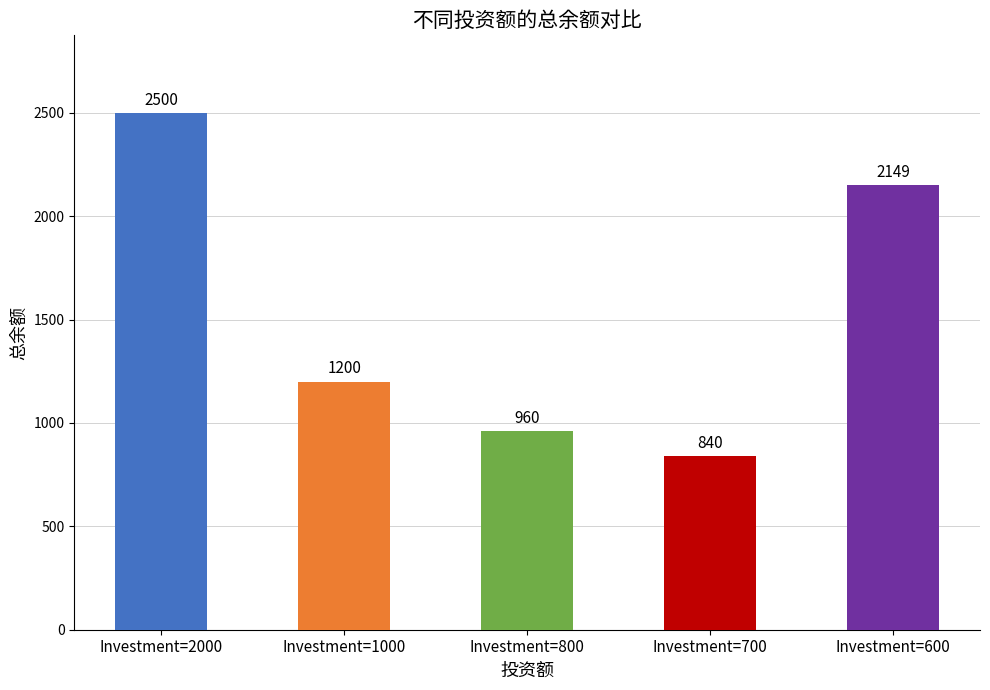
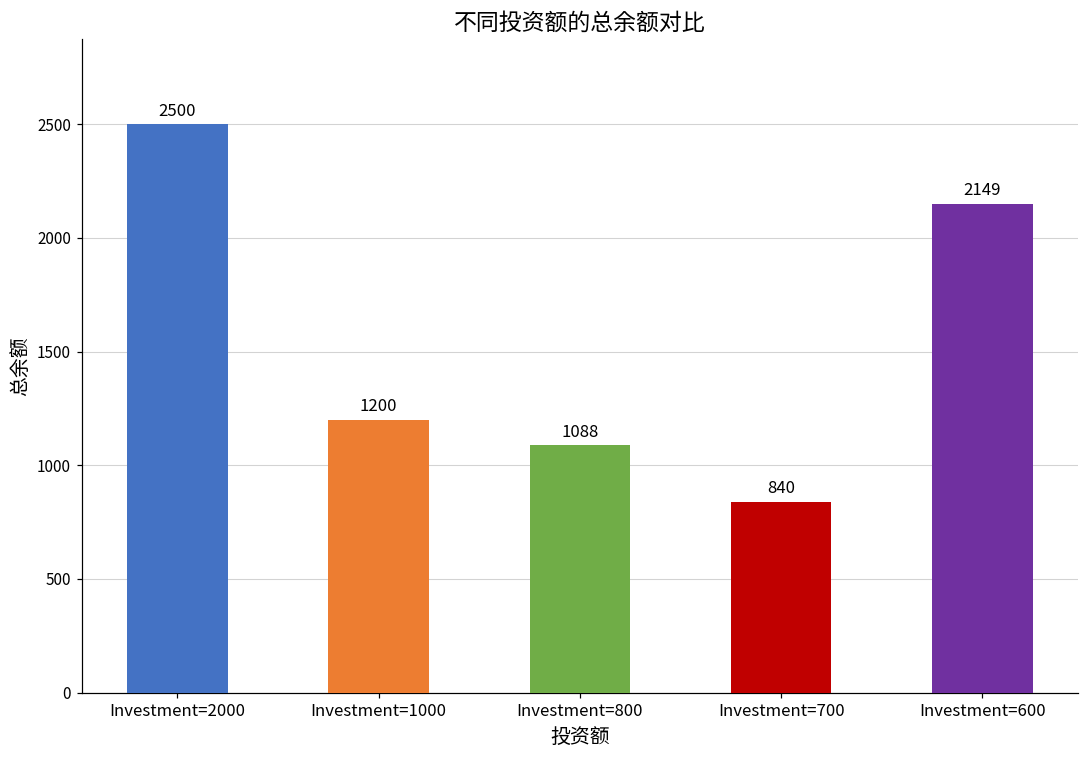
  {
    "Investment=2000": 2500,
    "Investment=1000": 1200,
-   "Investment=800": 960,
+   "Investment=800": 1088,
    "Investment=700": 840,
    "Investment=600": 2149
  }
